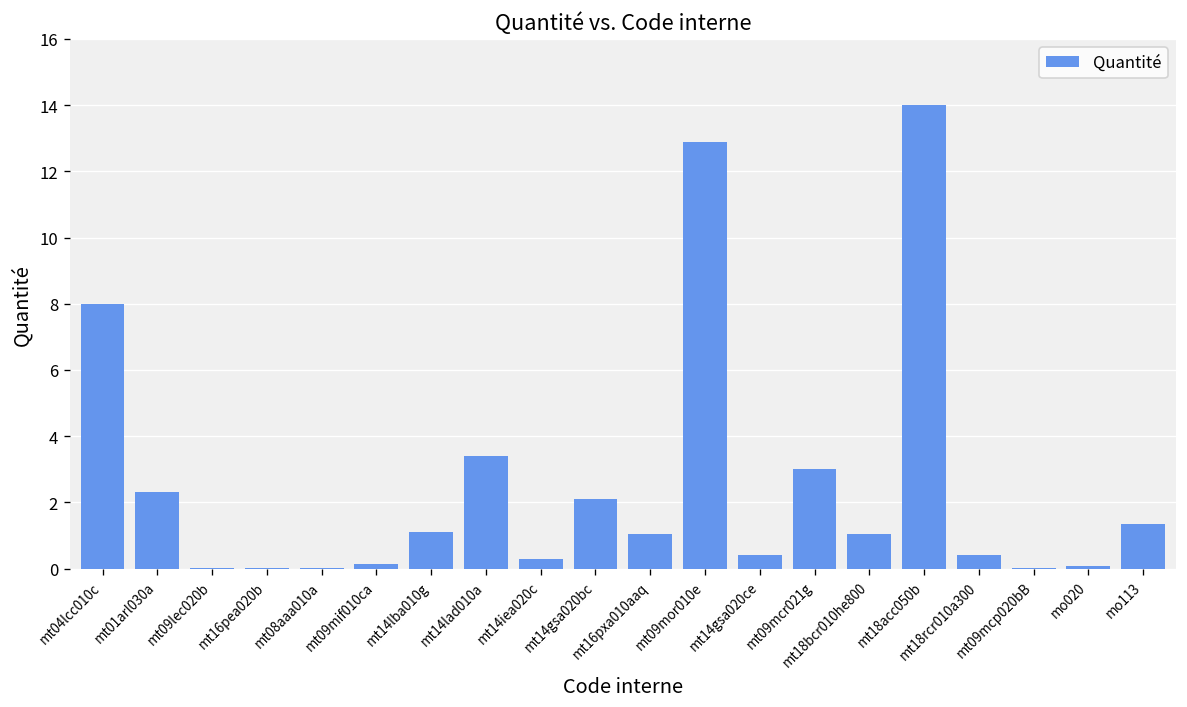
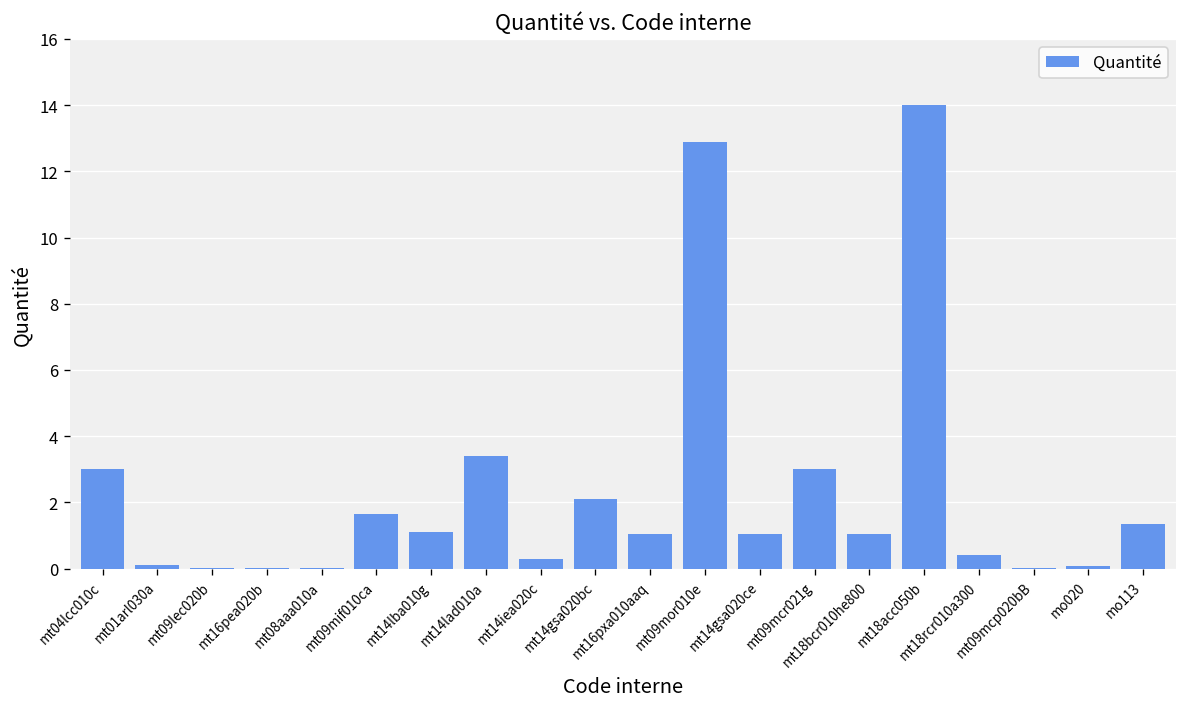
  {
-   "mt04lcc010c": 8,
-   "mt01arl030a": 2.3,
-   "mt09mif010ca": 0.2,
+   "mt04lcc010c": 3,
+   "mt01arl030a": 0.1,
+   "mt09mif010ca": 1.6,
    "mt14lba010g": 1.1,
    "mt14lad010a": 3.4,
    "mt14iea020c": 0.3,
    "mt14gsa020bc": 2.1,
    "mt16pxa010aaq": 1.1,
    "mt09mor010e": 12.9,
-   "mt14gsa020ce": 0.4,
+   "mt14gsa020ce": 1.1,
    "mt09mcr021g": 3.0,
    "mt18bcr010he800": 1.1,
    "mt18acc050b": 14.0,
    "mt18rcr010a300": 0.4,
    "mo113": 1.4
  }
